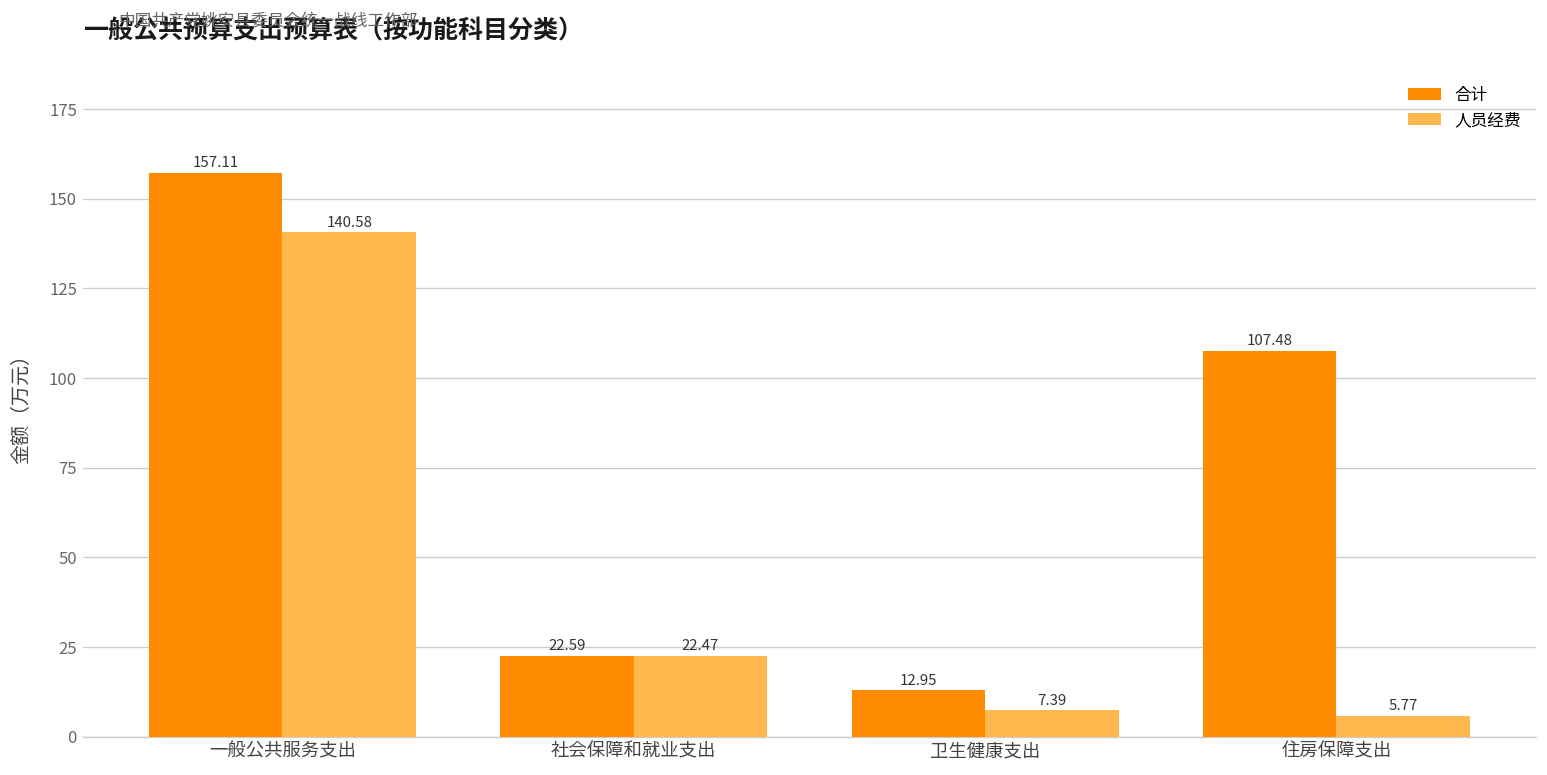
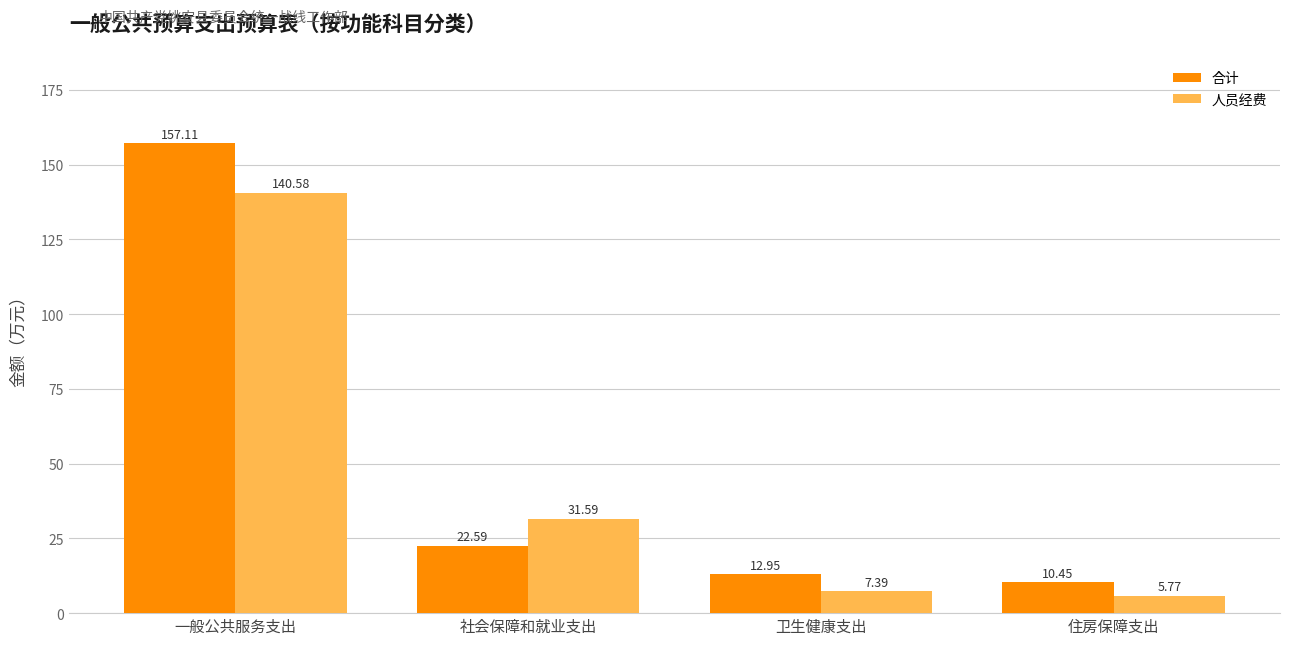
  {
    "合计": {
      "一般公共服务支出": 157.11,
      "社会保障和就业支出": 22.59,
      "卫生健康支出": 12.95,
-     "住房保障支出": 107.48
+     "住房保障支出": 10.45
    },
    "人员经费": {
      "一般公共服务支出": 140.58,
-     "社会保障和就业支出": 22.47,
+     "社会保障和就业支出": 31.59,
      "卫生健康支出": 7.39,
      "住房保障支出": 5.77
    }
  }
